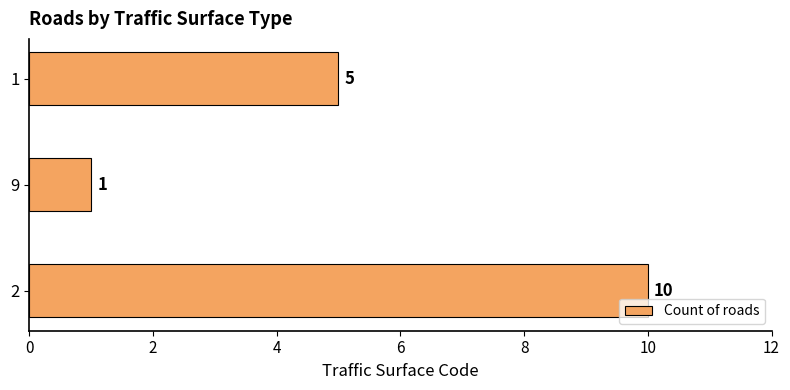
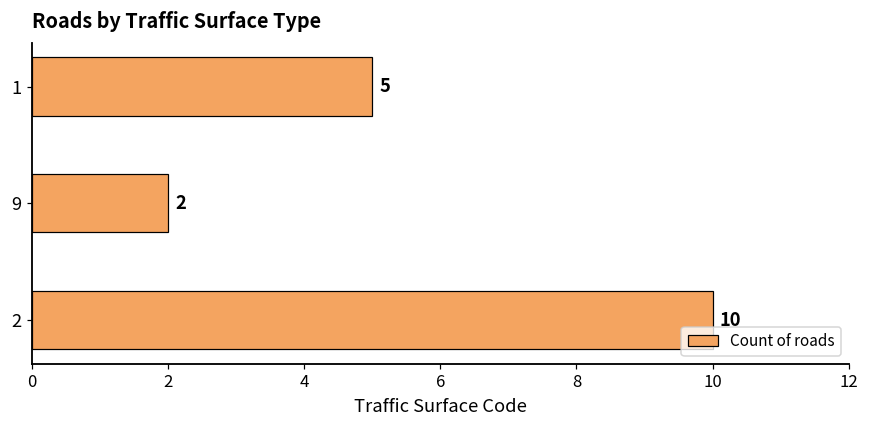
  {
    "1": 5,
-   "9": 1
+   "9": 2
  }
